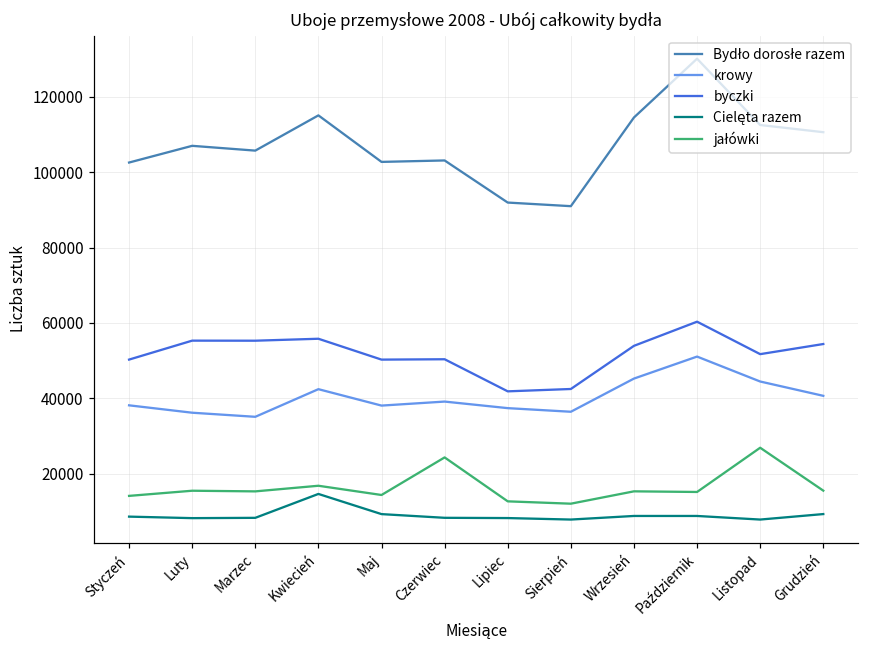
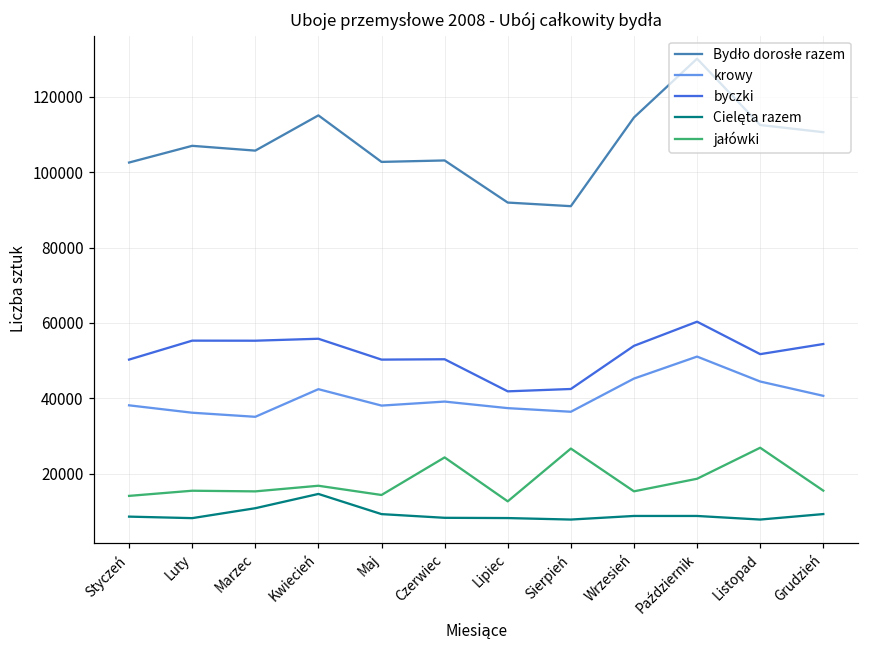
  {
    "Cielęta razem": {
      "Styczeń": 9000,
      "Luty": 8000,
-     "Marzec": 8000,
+     "Marzec": 11000,
      "Kwiecień": 15000,
      "Maj": 9000,
      "Czerwiec": 8000,
      "Lipiec": 8000,
      "Sierpień": 8000,
      "Wrzesień": 9000,
      "Październik": 9000,
      "Listopad": 8000,
      "Grudzień": 9000
    },
    "jałówki": {
      "Styczeń": 14000,
      "Luty": 15000,
      "Marzec": 15000,
      "Kwiecień": 17000,
      "Maj": 14000,
      "Czerwiec": 24000,
      "Lipiec": 13000,
-     "Sierpień": 12000,
+     "Sierpień": 27000,
      "Wrzesień": 15000,
-     "Październik": 15000,
+     "Październik": 19000,
      "Listopad": 27000,
      "Grudzień": 16000
    }
  }
